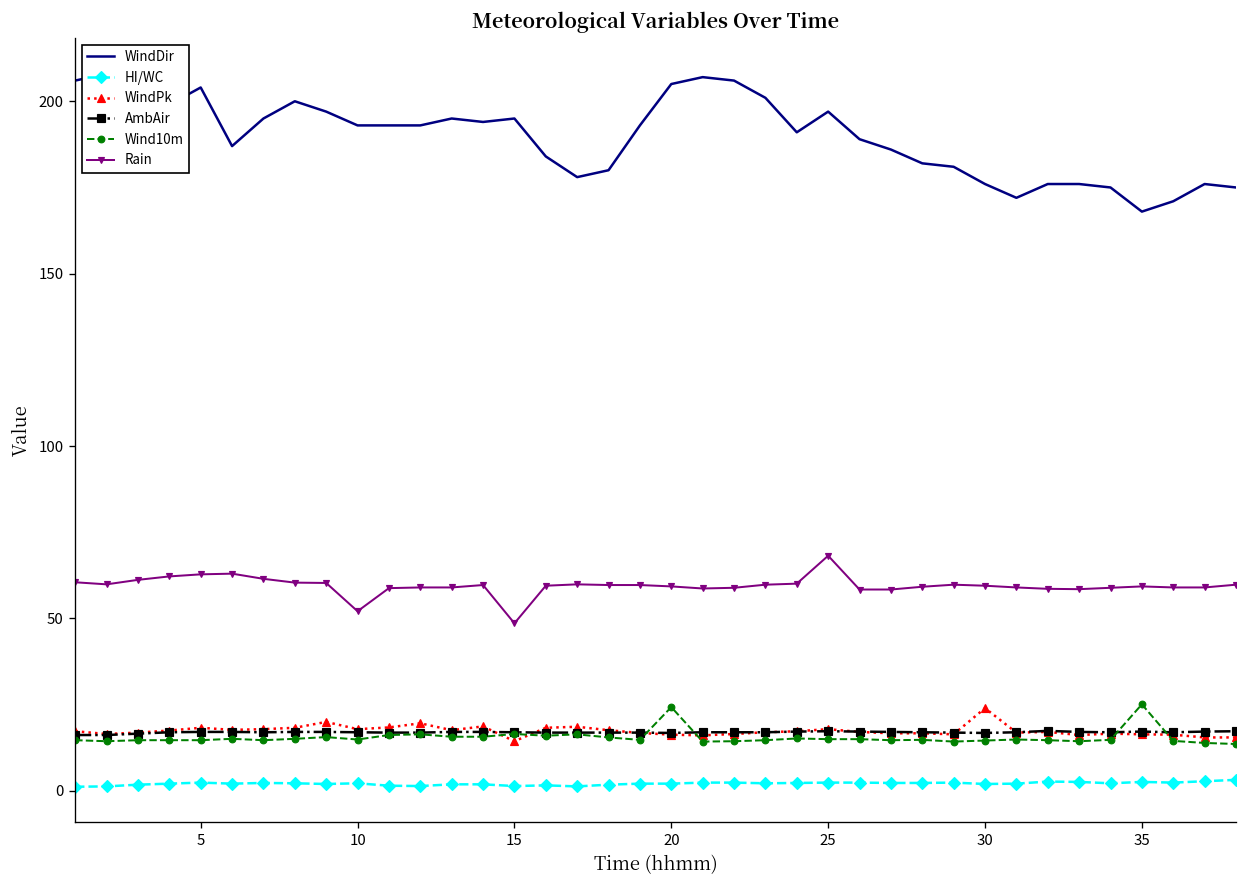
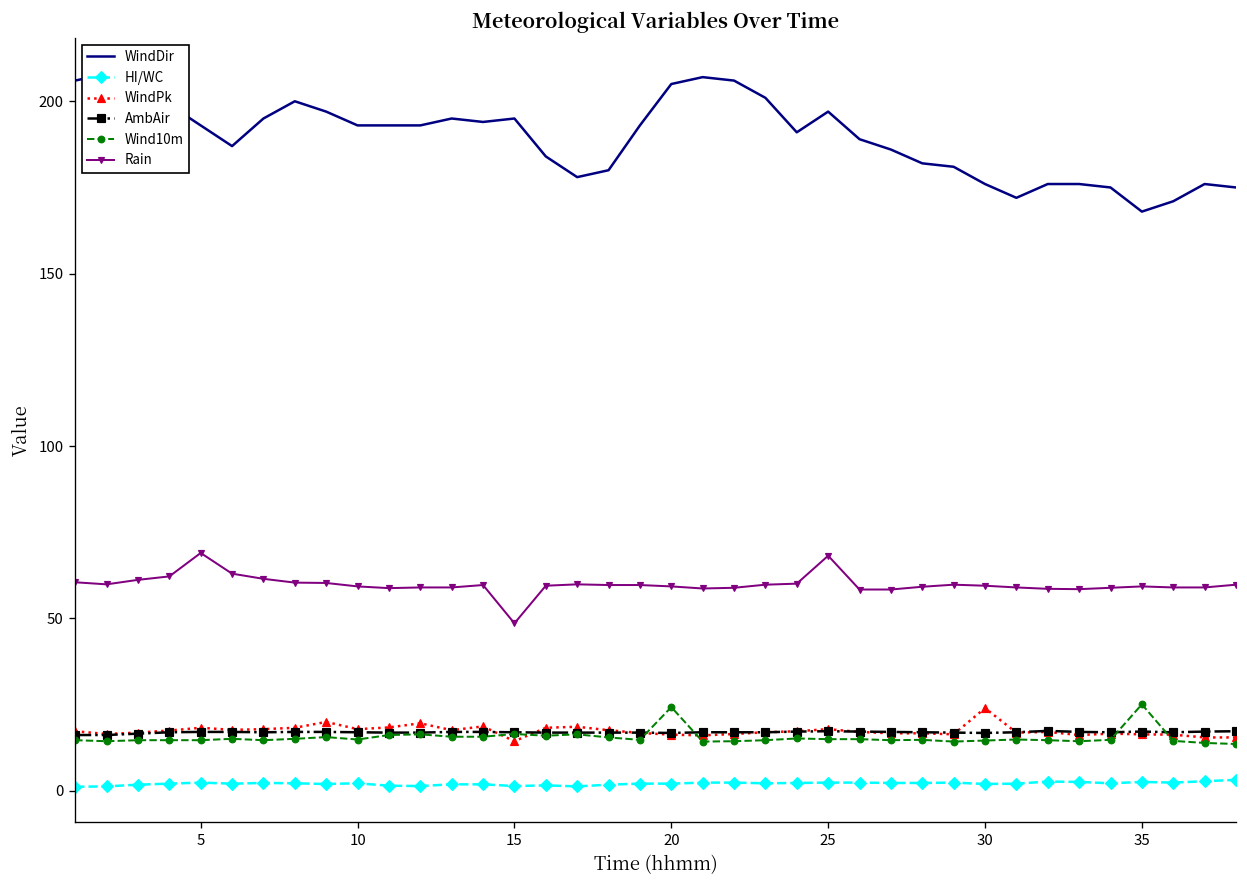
  {
    "WindDir": {
-     "5": 204,
+     "5": 193,
      "10": 193,
      "15": 195,
      "20": 205,
      "25": 197,
      "30": 176,
      "35": 168
    },
    "HI/WC": {
      "5": 2,
      "10": 2,
      "15": 1,
      "20": 2,
      "25": 2,
      "30": 2,
      "35": 3
    },
    "WindPk": {
      "5": 18,
      "10": 18,
      "15": 14,
      "30": 24
    },
    "AmbAir": {
      "5": 17,
      "10": 17,
      "30": 17
    },
    "Wind10m": {
      "5": 15,
      "10": 15,
      "20": 24,
      "25": 15,
      "30": 15,
      "35": 25
    },
    "Rain": {
-     "5": 63,
-     "10": 52,
+     "5": 69,
+     "10": 59,
      "15": 49,
      "20": 59,
      "25": 68,
      "30": 60,
      "35": 59
    }
  }
